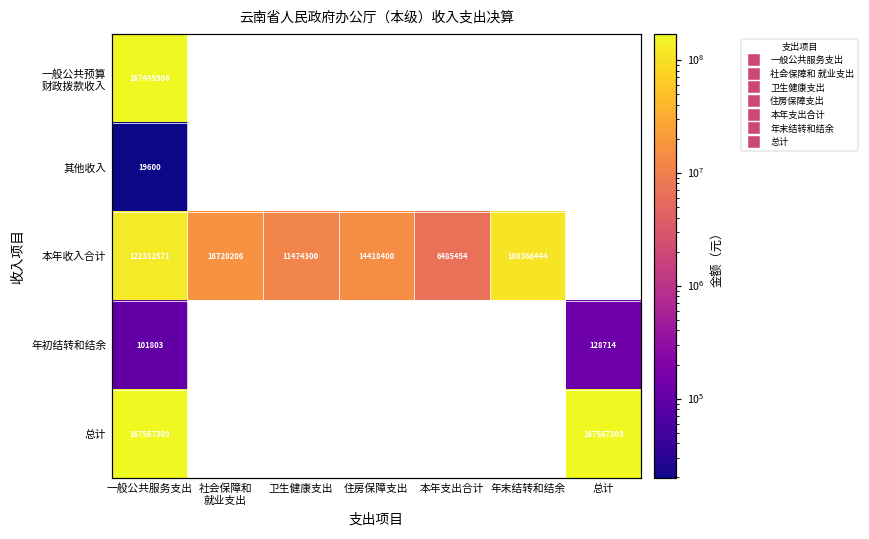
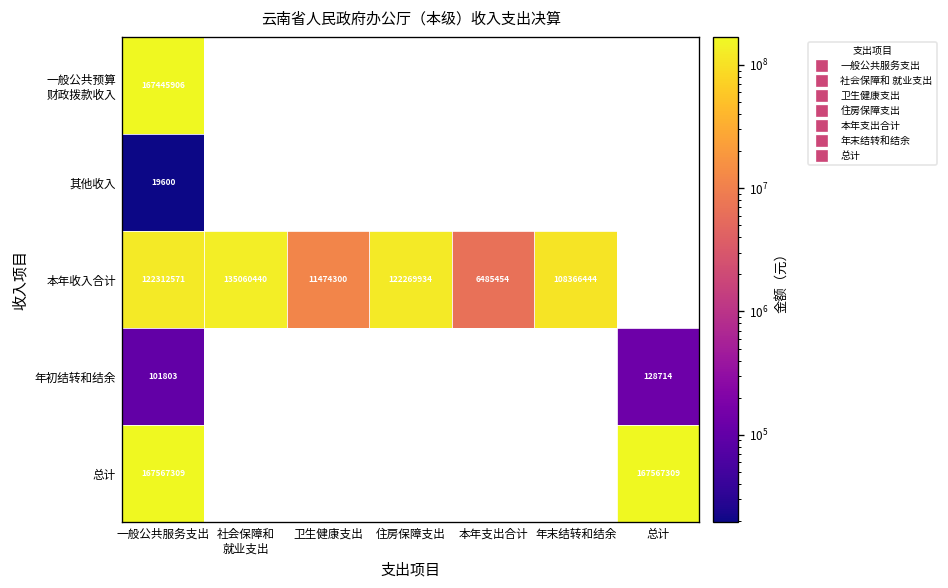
  {
    "一般公共预算 财政拨款收入": {
      "一般公共服务支出": 167445906
    },
    "其他收入": {
      "一般公共服务支出": 19600
    },
    "本年收入合计": {
      "一般公共服务支出": 122312571,
-     "社会保障和 就业支出": 16720206,
+     "社会保障和 就业支出": 135060440,
      "卫生健康支出": 11474300,
-     "住房保障支出": 14418400,
+     "住房保障支出": 122269934,
      "本年支出合计": 6485454,
      "年末结转和结余": 108366444
    },
    "年初结转和结余": {
      "一般公共服务支出": 101803,
      "总计": 128714
    },
    "总计": {
      "一般公共服务支出": 167567309,
      "总计": 167567309
    }
  }
